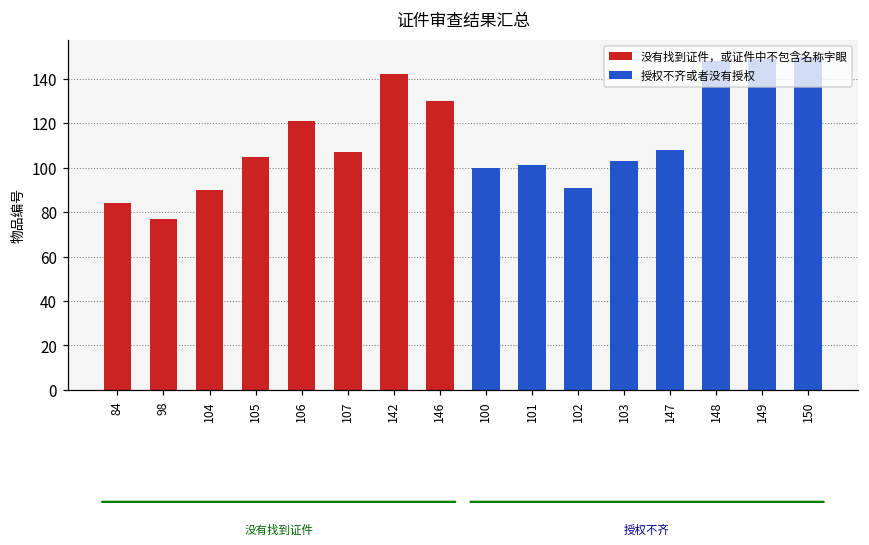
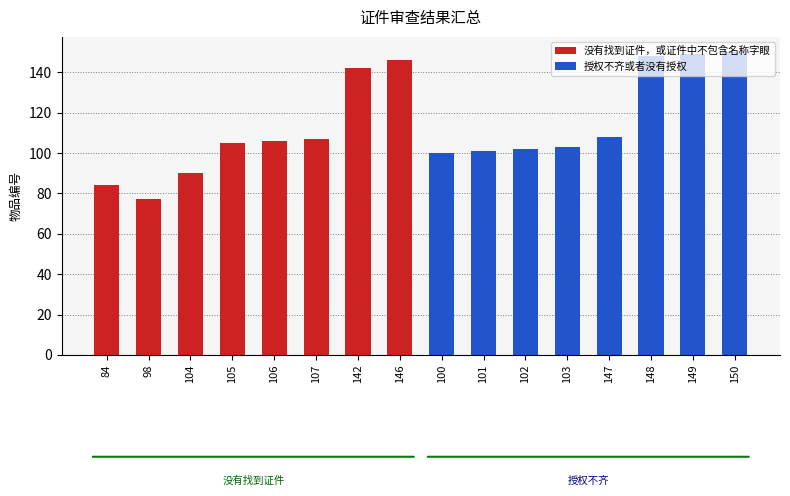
  {
    "没有找到证件，或证件中不包含名称字眼": {
      "84": 84,
      "98": 77,
      "104": 90,
      "105": 105,
-     "106": 121,
+     "106": 106,
      "107": 107,
      "142": 142,
-     "146": 130
+     "146": 146
    },
    "授权不齐或者没有授权": {
      "100": 100,
      "101": 101,
-     "102": 91,
+     "102": 102,
      "103": 103,
      "147": 108
    }
  }
